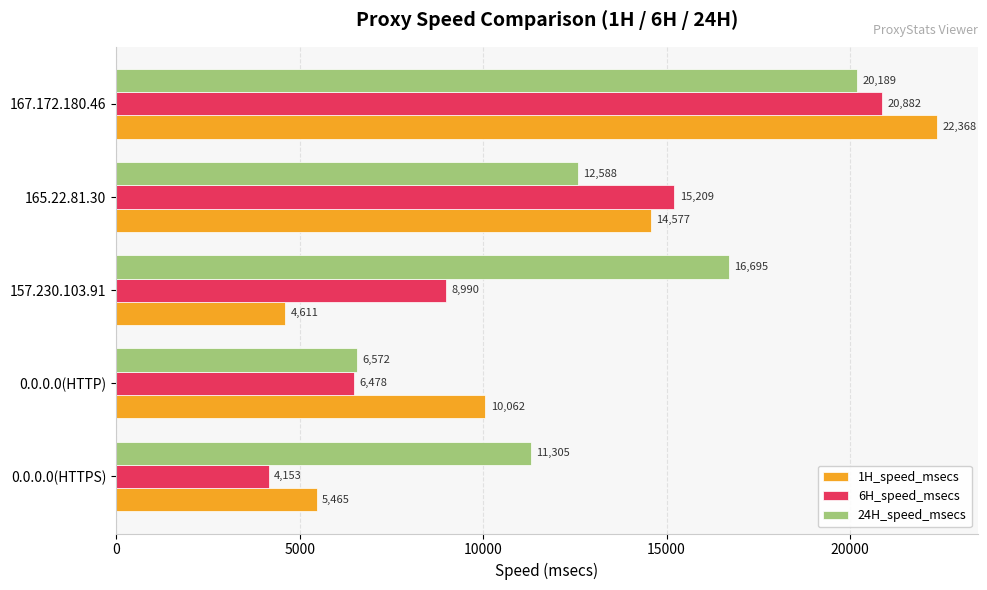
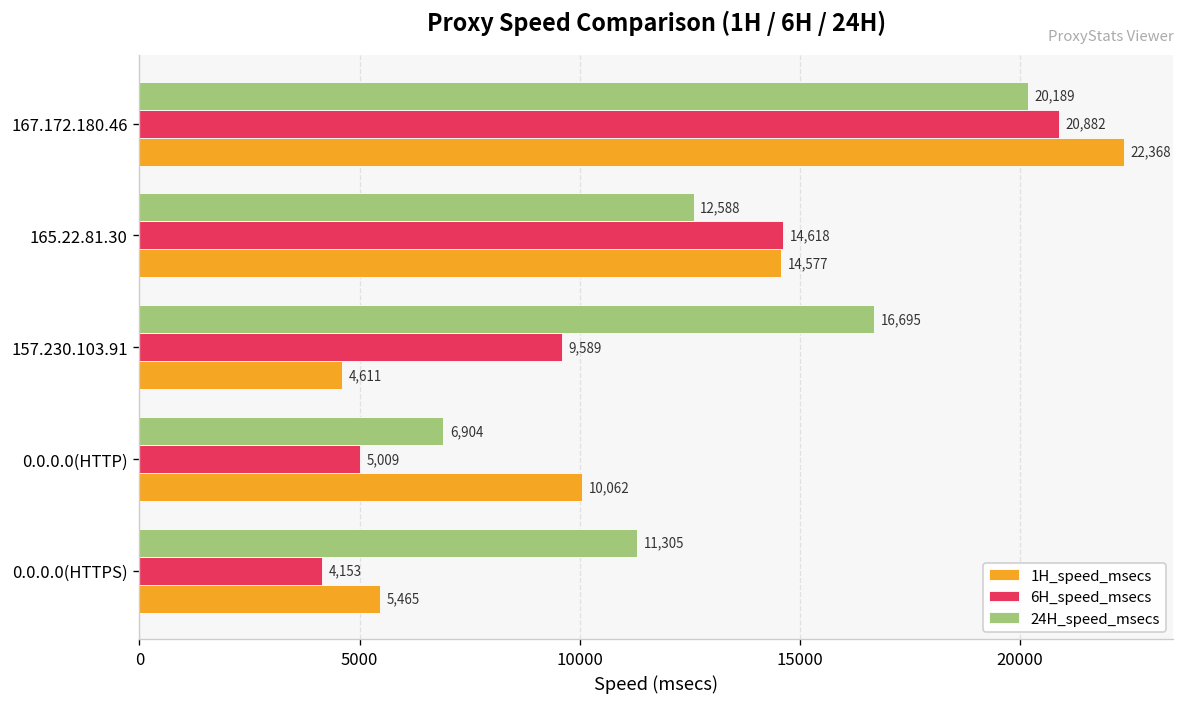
  {
    "1H_speed_msecs": {
      "167.172.180.46": "22,368",
      "165.22.81.30": "14,577",
      "157.230.103.91": "4,611",
      "0.0.0.0(HTTP)": "10,062",
      "0.0.0.0(HTTPS)": "5,465"
    },
    "6H_speed_msecs": {
      "167.172.180.46": "20,882",
-     "165.22.81.30": "15,209",
-     "157.230.103.91": "8,990",
-     "0.0.0.0(HTTP)": "6,478",
+     "165.22.81.30": "14,618",
+     "157.230.103.91": "9,589",
+     "0.0.0.0(HTTP)": "5,009",
      "0.0.0.0(HTTPS)": "4,153"
    },
    "24H_speed_msecs": {
      "167.172.180.46": "20,189",
      "165.22.81.30": "12,588",
      "157.230.103.91": "16,695",
-     "0.0.0.0(HTTP)": "6,572",
+     "0.0.0.0(HTTP)": "6,904",
      "0.0.0.0(HTTPS)": "11,305"
    }
  }
